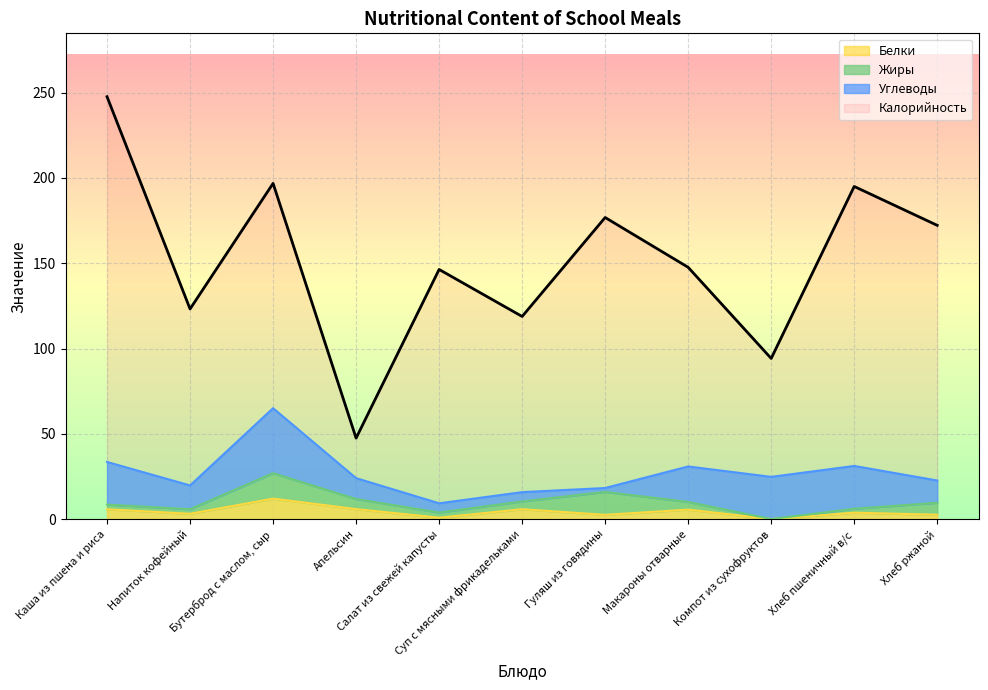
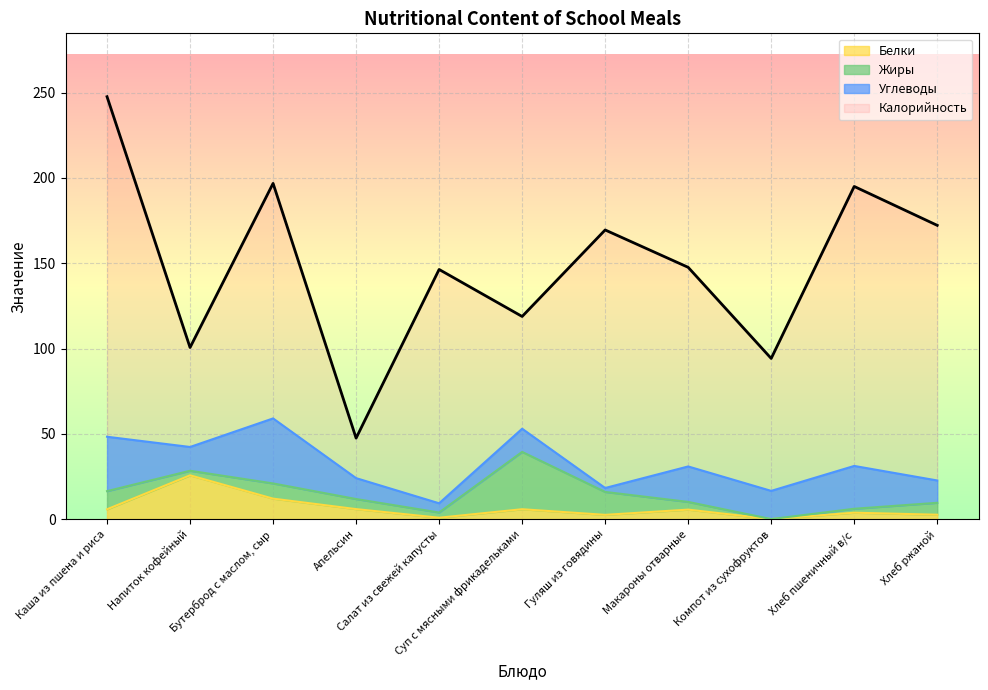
  {
    "Белки": {
      "Каша из пшена и риса": 6,
-     "Напиток кофейный": 3,
+     "Напиток кофейный": 26,
      "Бутерброд с маслом, сыр": 12,
      "Апельсин": 6,
      "Салат из свежей капусты": 1,
      "Суп с мясными фрикадельками": 6,
      "Гуляш из говядины": 3,
      "Макароны отварные": 6,
      "Хлеб пшеничный в/с": 4,
      "Хлеб ржаной": 3
    },
    "Жиры": {
-     "Каша из пшена и риса": 3,
+     "Каша из пшена и риса": 11,
      "Напиток кофейный": 3,
-     "Бутерброд с маслом, сыр": 15,
+     "Бутерброд с маслом, сыр": 9,
      "Апельсин": 6,
      "Салат из свежей капусты": 3,
-     "Суп с мясными фрикадельками": 5,
+     "Суп с мясными фрикадельками": 34,
      "Гуляш из говядины": 13,
      "Макароны отварные": 5,
      "Хлеб пшеничный в/с": 2,
      "Хлеб ржаной": 7
    },
    "Углеводы": {
-     "Каша из пшена и риса": 25,
+     "Каша из пшена и риса": 32,
      "Напиток кофейный": 14,
      "Бутерброд с маслом, сыр": 38,
      "Апельсин": 12,
      "Салат из свежей капусты": 5,
-     "Суп с мясными фрикадельками": 5,
+     "Суп с мясными фрикадельками": 14,
      "Гуляш из говядины": 2,
      "Макароны отварные": 21,
-     "Компот из сухофруктов": 25,
+     "Компот из сухофруктов": 17,
      "Хлеб пшеничный в/с": 25,
      "Хлеб ржаной": 13
    },
    "Калорийность": {
      "Каша из пшена и риса": 248,
-     "Напиток кофейный": 123,
+     "Напиток кофейный": 101,
      "Бутерброд с маслом, сыр": 197,
      "Апельсин": 48,
      "Салат из свежей капусты": 146,
      "Суп с мясными фрикадельками": 119,
-     "Гуляш из говядины": 177,
+     "Гуляш из говядины": 170,
      "Макароны отварные": 148,
      "Компот из сухофруктов": 94,
      "Хлеб пшеничный в/с": 195,
      "Хлеб ржаной": 172
    }
  }
